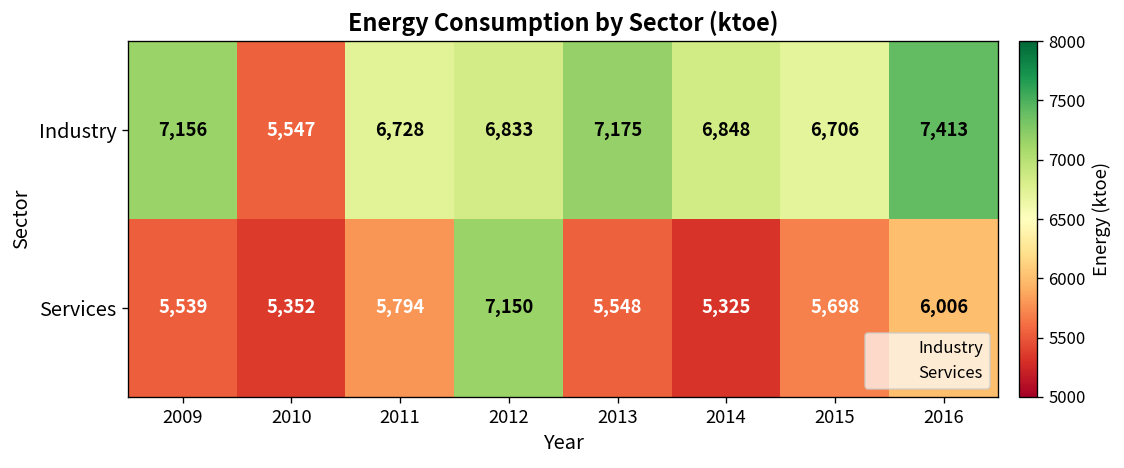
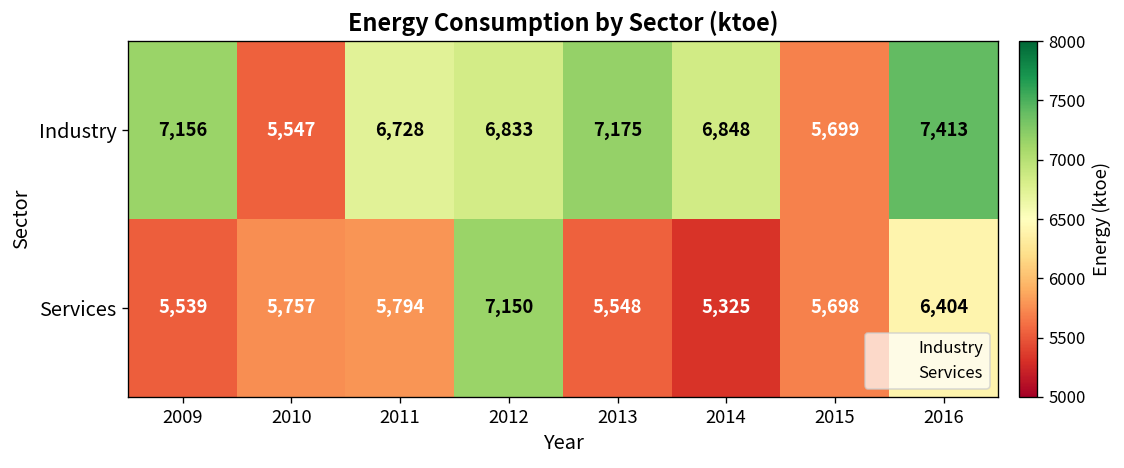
  {
    "Industry": {
      "2009": "7,156",
      "2010": "5,547",
      "2011": "6,728",
      "2012": "6,833",
      "2013": "7,175",
      "2014": "6,848",
-     "2015": "6,706",
+     "2015": "5,699",
      "2016": "7,413"
    },
    "Services": {
      "2009": "5,539",
-     "2010": "5,352",
+     "2010": "5,757",
      "2011": "5,794",
      "2012": "7,150",
      "2013": "5,548",
      "2014": "5,325",
      "2015": "5,698",
-     "2016": "6,006"
+     "2016": "6,404"
    }
  }
